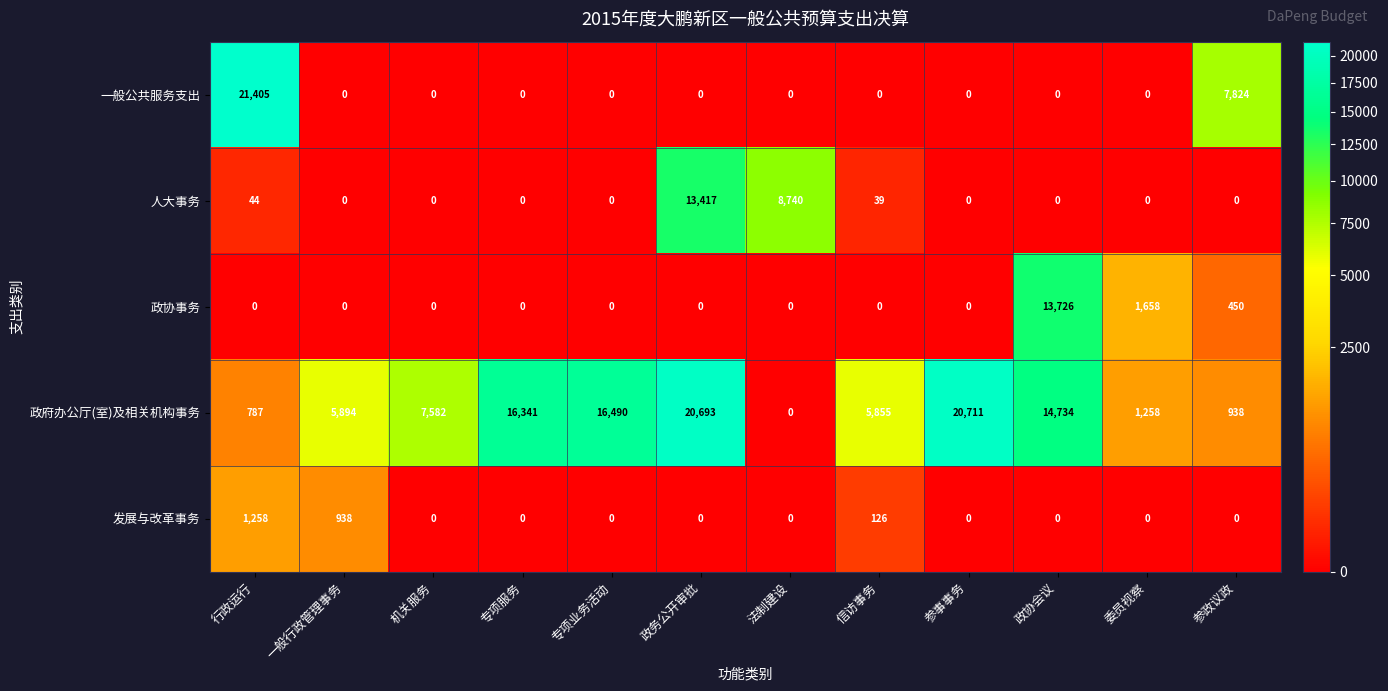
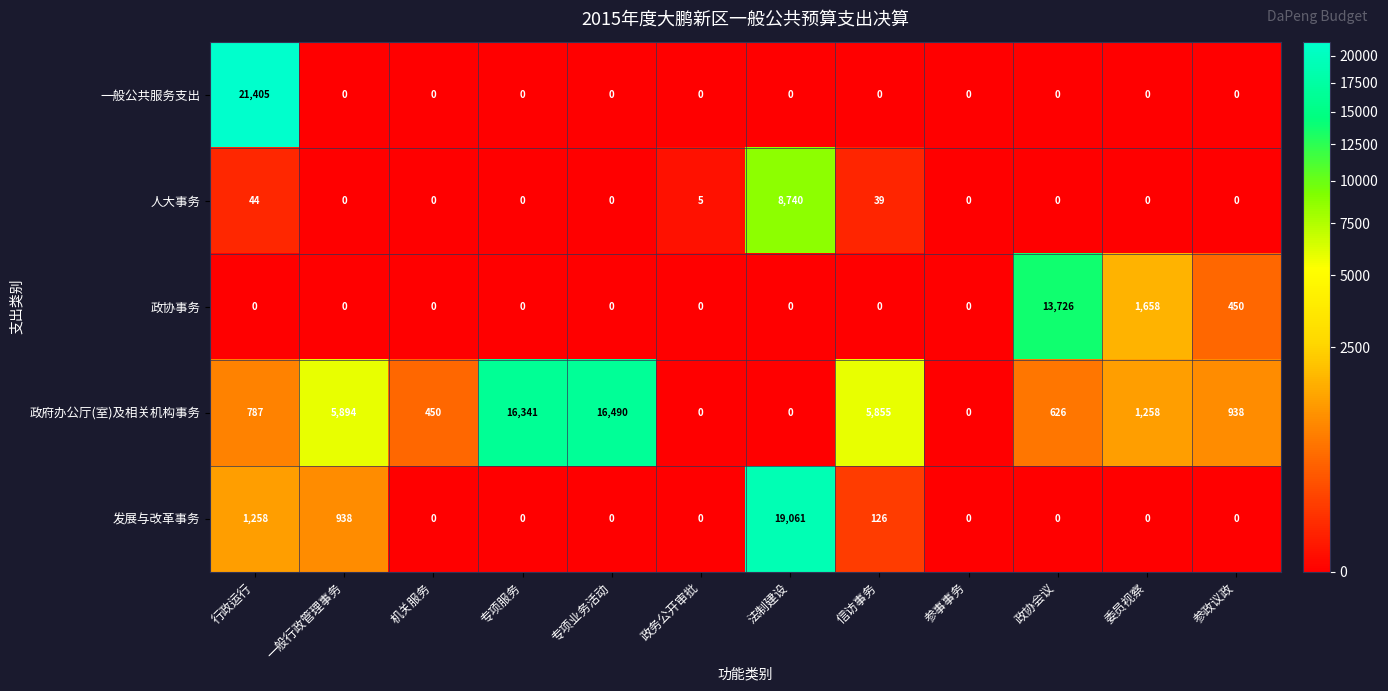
  {
    "一般公共服务支出": {
      "行政运行": "21,405",
      "一般行政管理事务": "0",
      "机关服务": "0",
      "专项服务": "0",
      "专项业务活动": "0",
      "政务公开审批": "0",
      "法制建设": "0",
      "信访事务": "0",
      "参事事务": "0",
      "政协会议": "0",
      "委员视察": "0",
-     "参政议政": "7,824"
+     "参政议政": "0"
    },
    "人大事务": {
      "行政运行": "44",
      "一般行政管理事务": "0",
      "机关服务": "0",
      "专项服务": "0",
      "专项业务活动": "0",
-     "政务公开审批": "13,417",
+     "政务公开审批": "5",
      "法制建设": "8,740",
      "信访事务": "39",
      "参事事务": "0",
      "政协会议": "0",
      "委员视察": "0",
      "参政议政": "0"
    },
    "政协事务": {
      "行政运行": "0",
      "一般行政管理事务": "0",
      "机关服务": "0",
      "专项服务": "0",
      "专项业务活动": "0",
      "政务公开审批": "0",
      "法制建设": "0",
      "信访事务": "0",
      "参事事务": "0",
      "政协会议": "13,726",
      "委员视察": "1,658",
      "参政议政": "450"
    },
    "政府办公厅(室)及相关机构事务": {
      "行政运行": "787",
      "一般行政管理事务": "5,894",
-     "机关服务": "7,582",
+     "机关服务": "450",
      "专项服务": "16,341",
      "专项业务活动": "16,490",
-     "政务公开审批": "20,693",
+     "政务公开审批": "0",
      "法制建设": "0",
      "信访事务": "5,855",
-     "参事事务": "20,711",
-     "政协会议": "14,734",
+     "参事事务": "0",
+     "政协会议": "626",
      "委员视察": "1,258",
      "参政议政": "938"
    },
    "发展与改革事务": {
      "行政运行": "1,258",
      "一般行政管理事务": "938",
      "机关服务": "0",
      "专项服务": "0",
      "专项业务活动": "0",
      "政务公开审批": "0",
-     "法制建设": "0",
+     "法制建设": "19,061",
      "信访事务": "126",
      "参事事务": "0",
      "政协会议": "0",
      "委员视察": "0",
      "参政议政": "0"
    }
  }
